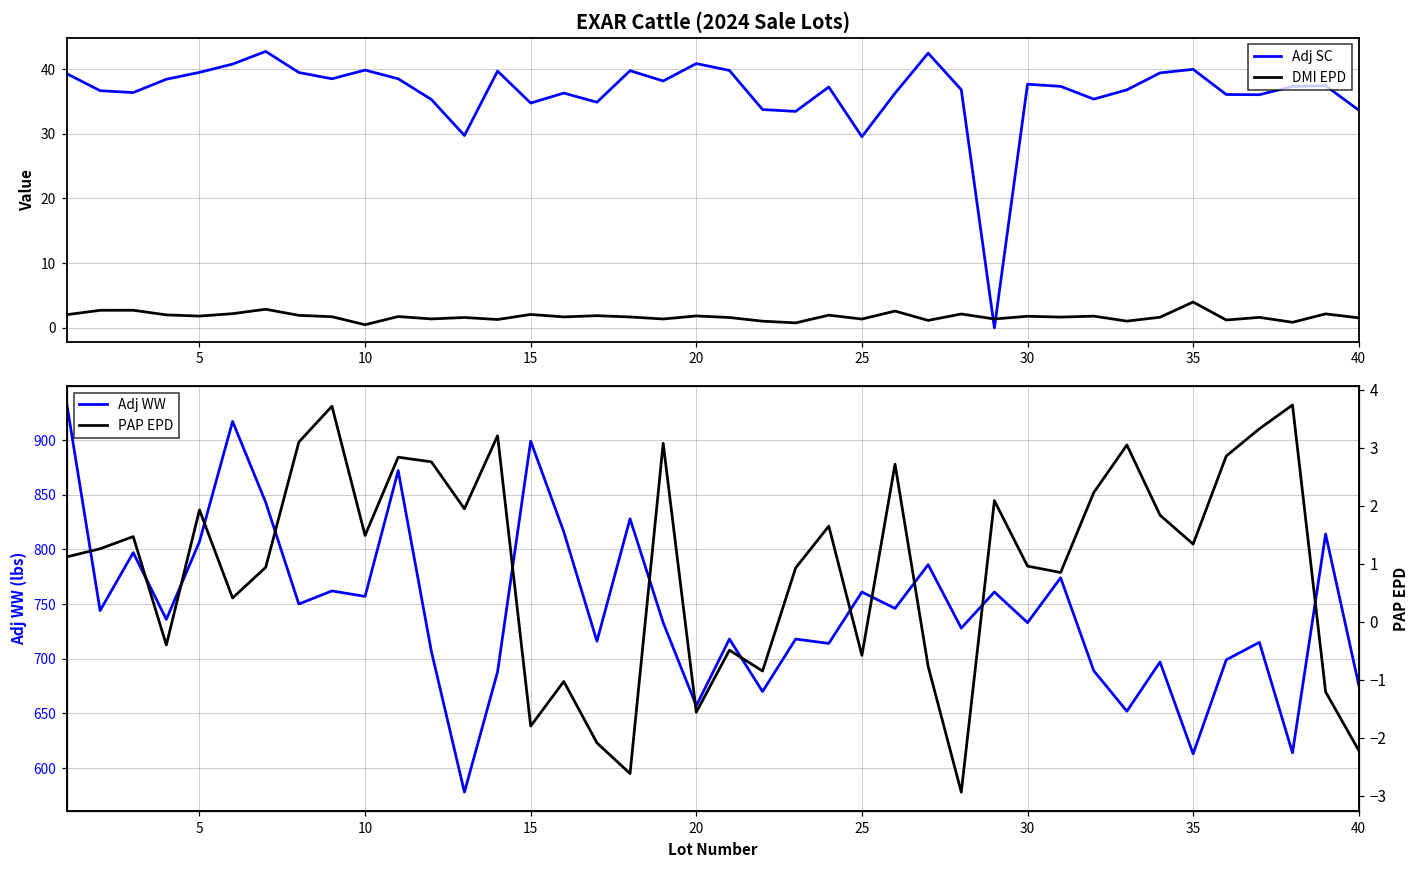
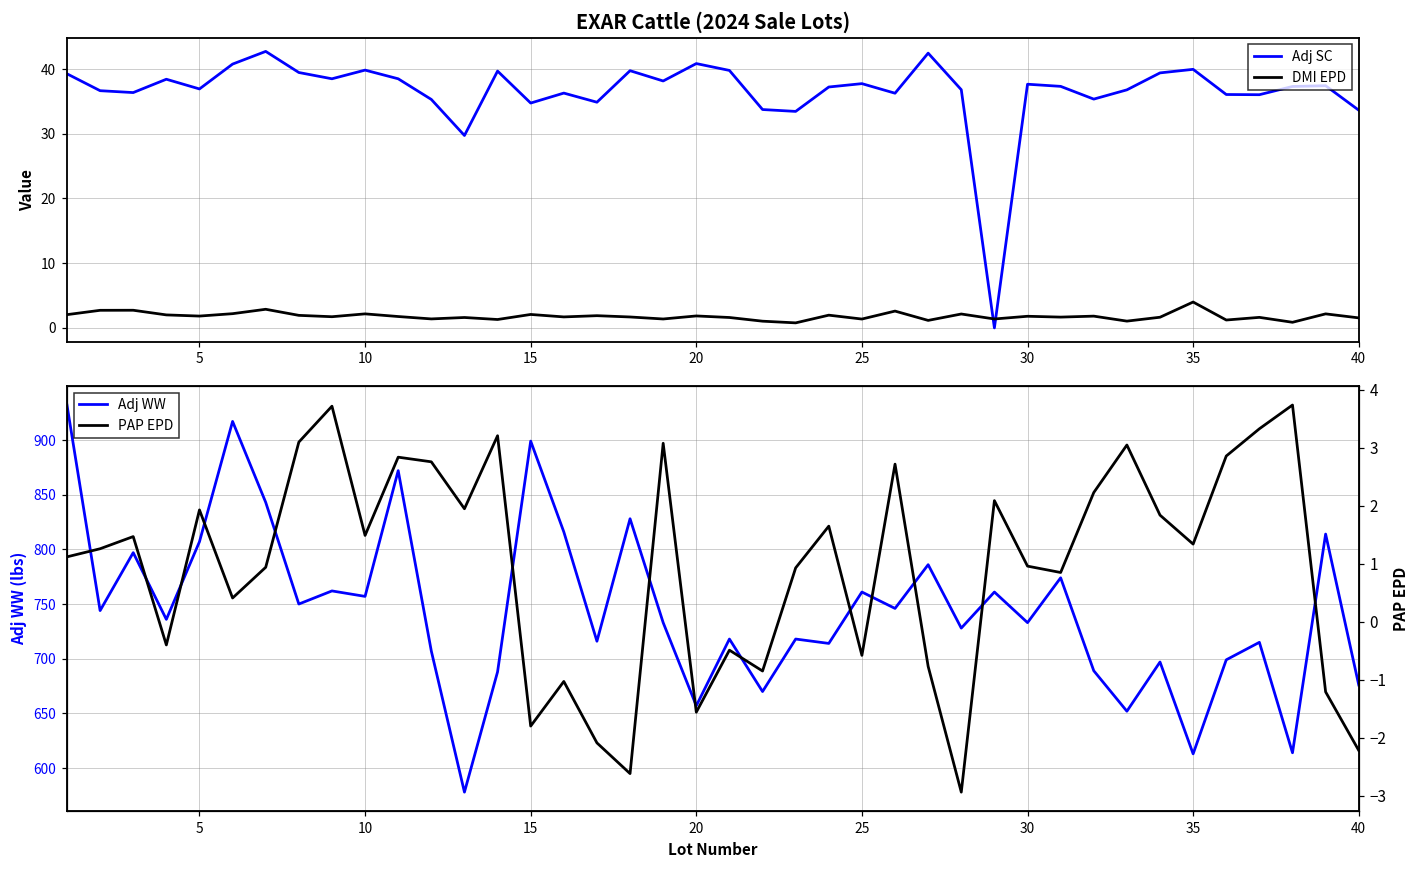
  {
    "EXAR Cattle (2024 Sale Lots)": {
      "Adj SC": {
-       "5": 39,
+       "5": 37,
        "10": 40,
        "15": 35,
        "20": 41,
-       "25": 30,
+       "25": 38,
        "30": 38,
        "35": 40,
        "40": 34
      },
      "DMI EPD": {
        "5": 2,
-       "10": 0,
+       "10": 2,
        "15": 2,
        "20": 2,
        "25": 1,
        "30": 2,
        "35": 4,
        "40": 2
      }
    }
  }
